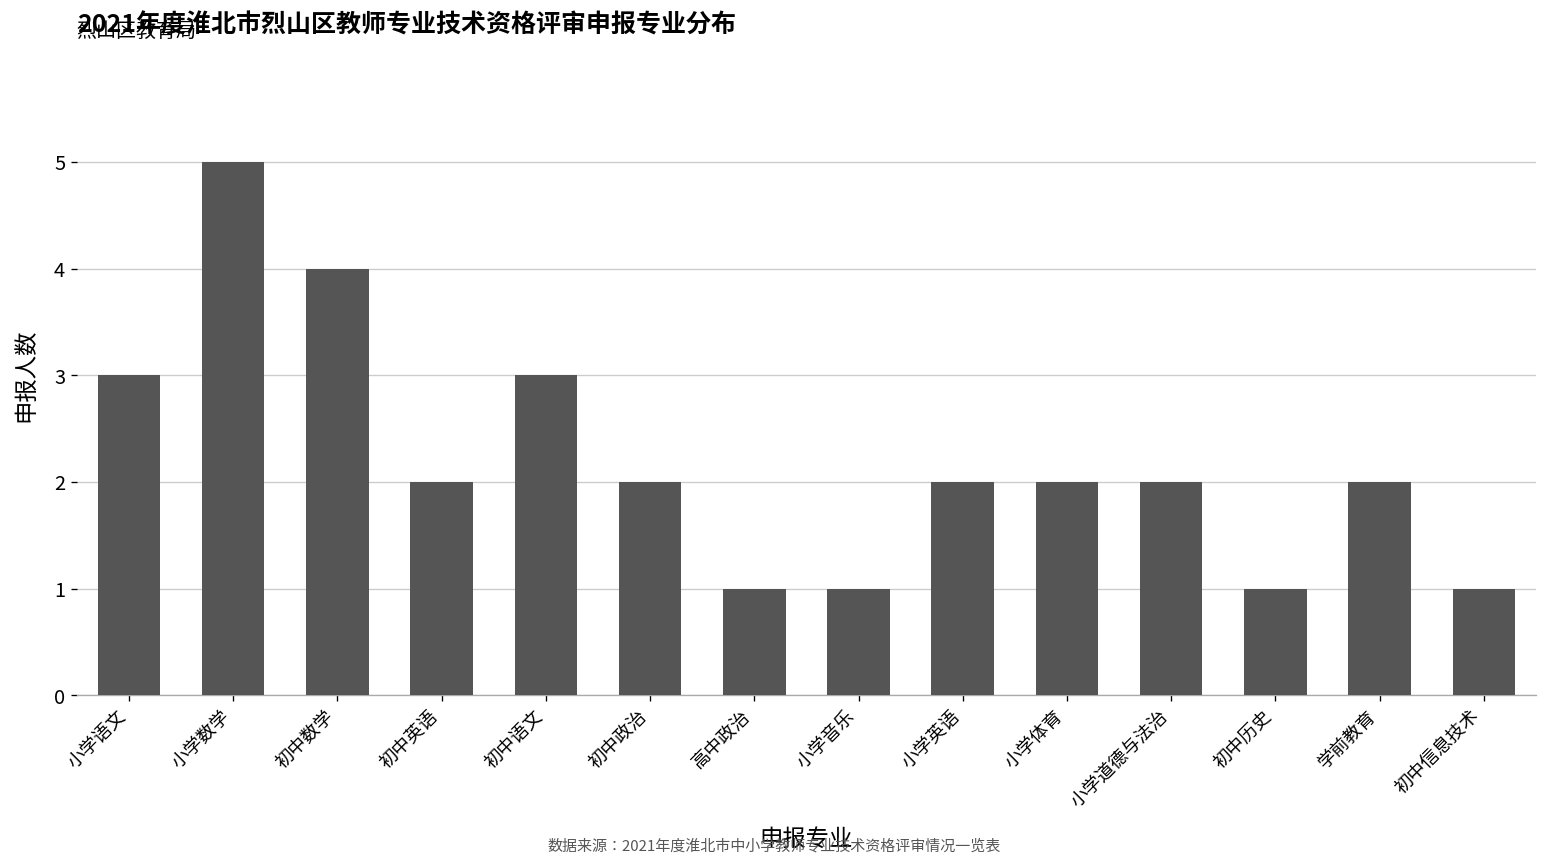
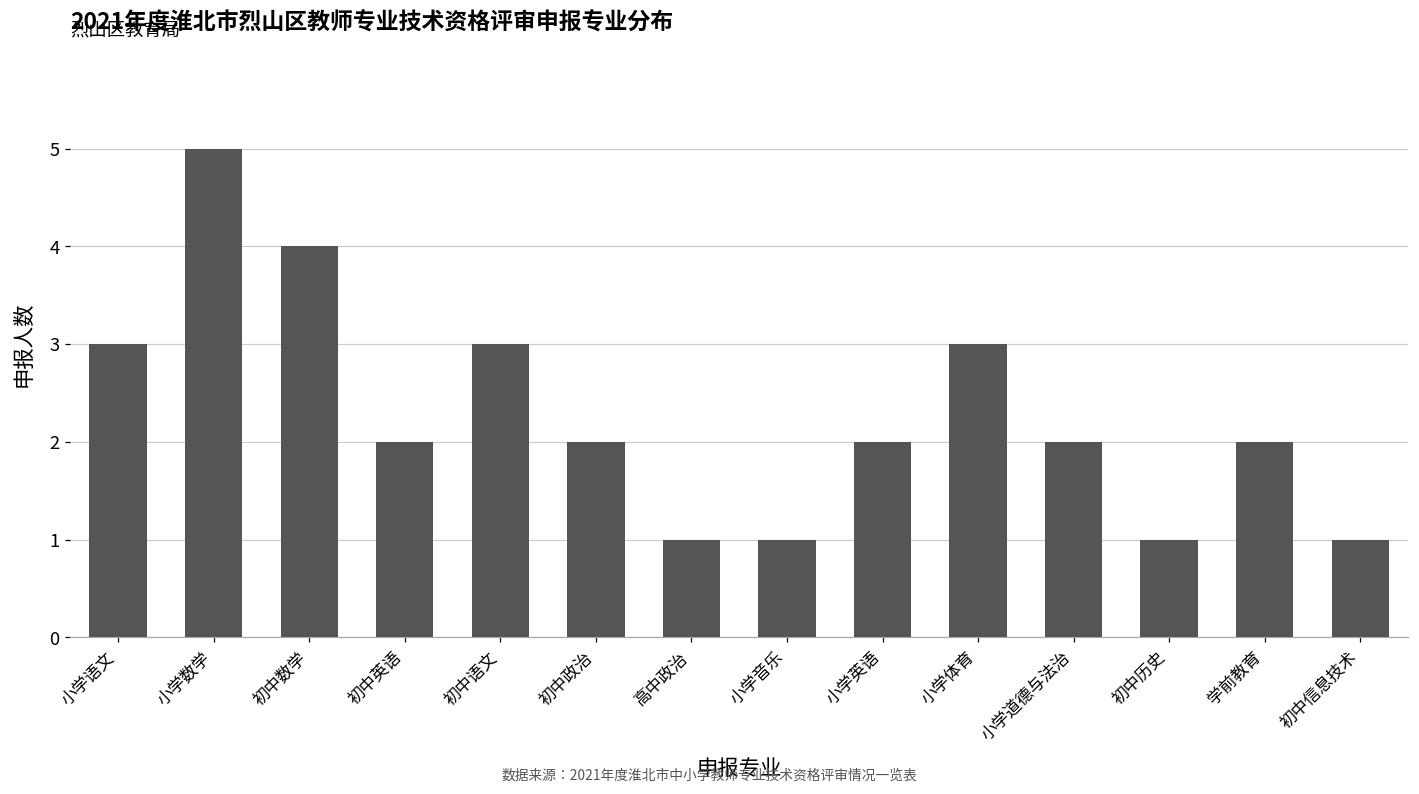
  {
    "小学语文": 3,
    "小学数学": 5,
    "初中数学": 4,
    "初中英语": 2,
    "初中语文": 3,
    "初中政治": 2,
    "高中政治": 1,
    "小学音乐": 1,
    "小学英语": 2,
-   "小学体育": 2,
+   "小学体育": 3,
    "小学道德与法治": 2,
    "初中历史": 1,
    "学前教育": 2,
    "初中信息技术": 1
  }
